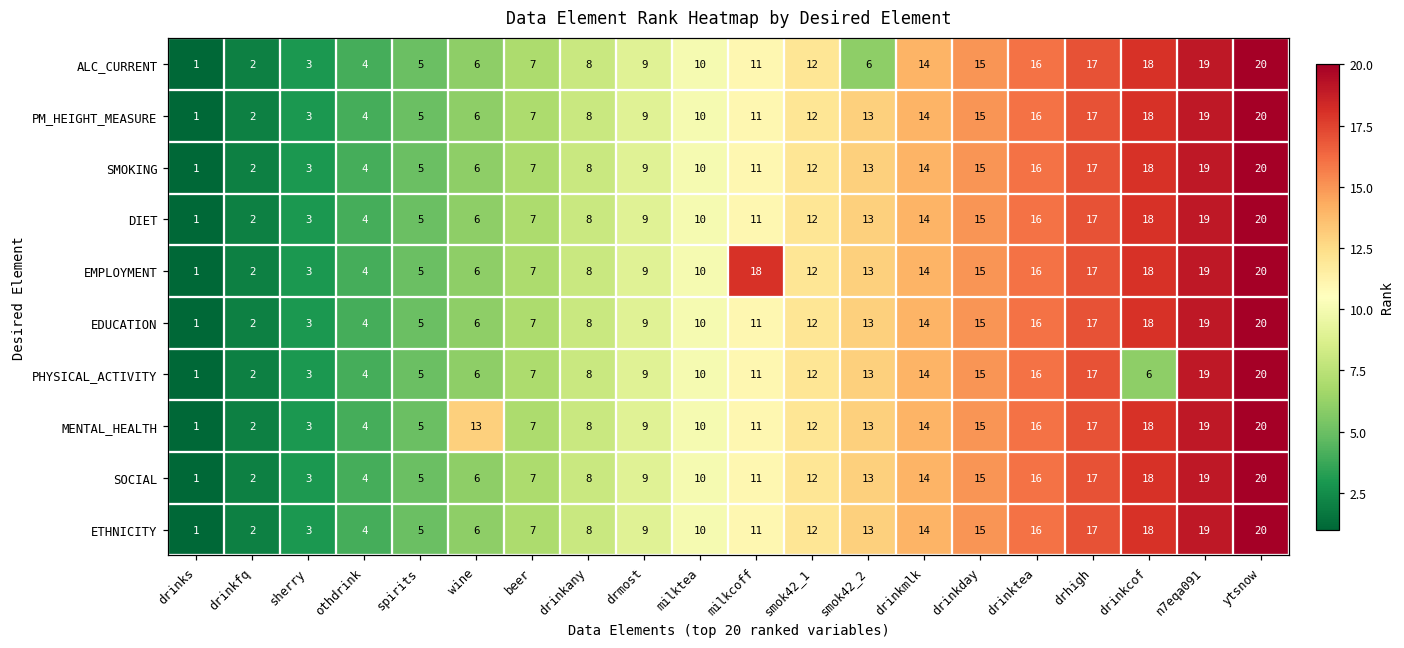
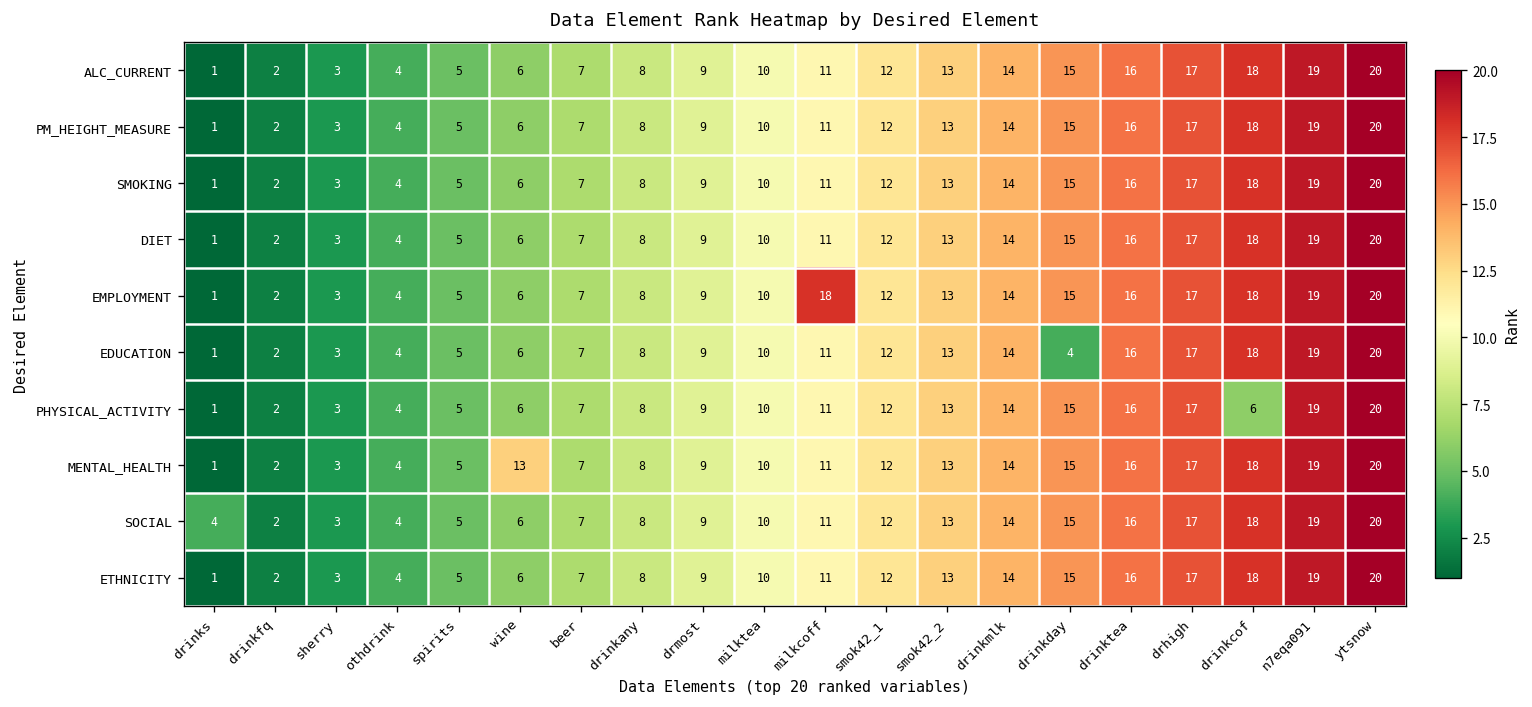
  {
    "ALC_CURRENT": {
      "drinks": 1,
      "drinkfq": 2,
      "sherry": 3,
      "othdrink": 4,
      "spirits": 5,
      "wine": 6,
      "beer": 7,
      "drinkany": 8,
      "drmost": 9,
      "milktea": 10,
      "milkcoff": 11,
      "smok42_1": 12,
-     "smok42_2": 6,
+     "smok42_2": 13,
      "drinkmlk": 14,
      "drinkday": 15,
      "drinktea": 16,
      "drhigh": 17,
      "drinkcof": 18,
      "n7eqa091": 19,
      "ytsnow": 20
    },
    "PM_HEIGHT_MEASURE": {
      "drinks": 1,
      "drinkfq": 2,
      "sherry": 3,
      "othdrink": 4,
      "spirits": 5,
      "wine": 6,
      "beer": 7,
      "drinkany": 8,
      "drmost": 9,
      "milktea": 10,
      "milkcoff": 11,
      "smok42_1": 12,
      "smok42_2": 13,
      "drinkmlk": 14,
      "drinkday": 15,
      "drinktea": 16,
      "drhigh": 17,
      "drinkcof": 18,
      "n7eqa091": 19,
      "ytsnow": 20
    },
    "SMOKING": {
      "drinks": 1,
      "drinkfq": 2,
      "sherry": 3,
      "othdrink": 4,
      "spirits": 5,
      "wine": 6,
      "beer": 7,
      "drinkany": 8,
      "drmost": 9,
      "milktea": 10,
      "milkcoff": 11,
      "smok42_1": 12,
      "smok42_2": 13,
      "drinkmlk": 14,
      "drinkday": 15,
      "drinktea": 16,
      "drhigh": 17,
      "drinkcof": 18,
      "n7eqa091": 19,
      "ytsnow": 20
    },
    "DIET": {
      "drinks": 1,
      "drinkfq": 2,
      "sherry": 3,
      "othdrink": 4,
      "spirits": 5,
      "wine": 6,
      "beer": 7,
      "drinkany": 8,
      "drmost": 9,
      "milktea": 10,
      "milkcoff": 11,
      "smok42_1": 12,
      "smok42_2": 13,
      "drinkmlk": 14,
      "drinkday": 15,
      "drinktea": 16,
      "drhigh": 17,
      "drinkcof": 18,
      "n7eqa091": 19,
      "ytsnow": 20
    },
    "EMPLOYMENT": {
      "drinks": 1,
      "drinkfq": 2,
      "sherry": 3,
      "othdrink": 4,
      "spirits": 5,
      "wine": 6,
      "beer": 7,
      "drinkany": 8,
      "drmost": 9,
      "milktea": 10,
      "milkcoff": 18,
      "smok42_1": 12,
      "smok42_2": 13,
      "drinkmlk": 14,
      "drinkday": 15,
      "drinktea": 16,
      "drhigh": 17,
      "drinkcof": 18,
      "n7eqa091": 19,
      "ytsnow": 20
    },
    "EDUCATION": {
      "drinks": 1,
      "drinkfq": 2,
      "sherry": 3,
      "othdrink": 4,
      "spirits": 5,
      "wine": 6,
      "beer": 7,
      "drinkany": 8,
      "drmost": 9,
      "milktea": 10,
      "milkcoff": 11,
      "smok42_1": 12,
      "smok42_2": 13,
      "drinkmlk": 14,
-     "drinkday": 15,
+     "drinkday": 4,
      "drinktea": 16,
      "drhigh": 17,
      "drinkcof": 18,
      "n7eqa091": 19,
      "ytsnow": 20
    },
    "PHYSICAL_ACTIVITY": {
      "drinks": 1,
      "drinkfq": 2,
      "sherry": 3,
      "othdrink": 4,
      "spirits": 5,
      "wine": 6,
      "beer": 7,
      "drinkany": 8,
      "drmost": 9,
      "milktea": 10,
      "milkcoff": 11,
      "smok42_1": 12,
      "smok42_2": 13,
      "drinkmlk": 14,
      "drinkday": 15,
      "drinktea": 16,
      "drhigh": 17,
      "drinkcof": 6,
      "n7eqa091": 19,
      "ytsnow": 20
    },
    "MENTAL_HEALTH": {
      "drinks": 1,
      "drinkfq": 2,
      "sherry": 3,
      "othdrink": 4,
      "spirits": 5,
      "wine": 13,
      "beer": 7,
      "drinkany": 8,
      "drmost": 9,
      "milktea": 10,
      "milkcoff": 11,
      "smok42_1": 12,
      "smok42_2": 13,
      "drinkmlk": 14,
      "drinkday": 15,
      "drinktea": 16,
      "drhigh": 17,
      "drinkcof": 18,
      "n7eqa091": 19,
      "ytsnow": 20
    },
    "SOCIAL": {
-     "drinks": 1,
+     "drinks": 4,
      "drinkfq": 2,
      "sherry": 3,
      "othdrink": 4,
      "spirits": 5,
      "wine": 6,
      "beer": 7,
      "drinkany": 8,
      "drmost": 9,
      "milktea": 10,
      "milkcoff": 11,
      "smok42_1": 12,
      "smok42_2": 13,
      "drinkmlk": 14,
      "drinkday": 15,
      "drinktea": 16,
      "drhigh": 17,
      "drinkcof": 18,
      "n7eqa091": 19,
      "ytsnow": 20
    },
    "ETHNICITY": {
      "drinks": 1,
      "drinkfq": 2,
      "sherry": 3,
      "othdrink": 4,
      "spirits": 5,
      "wine": 6,
      "beer": 7,
      "drinkany": 8,
      "drmost": 9,
      "milktea": 10,
      "milkcoff": 11,
      "smok42_1": 12,
      "smok42_2": 13,
      "drinkmlk": 14,
      "drinkday": 15,
      "drinktea": 16,
      "drhigh": 17,
      "drinkcof": 18,
      "n7eqa091": 19,
      "ytsnow": 20
    }
  }
